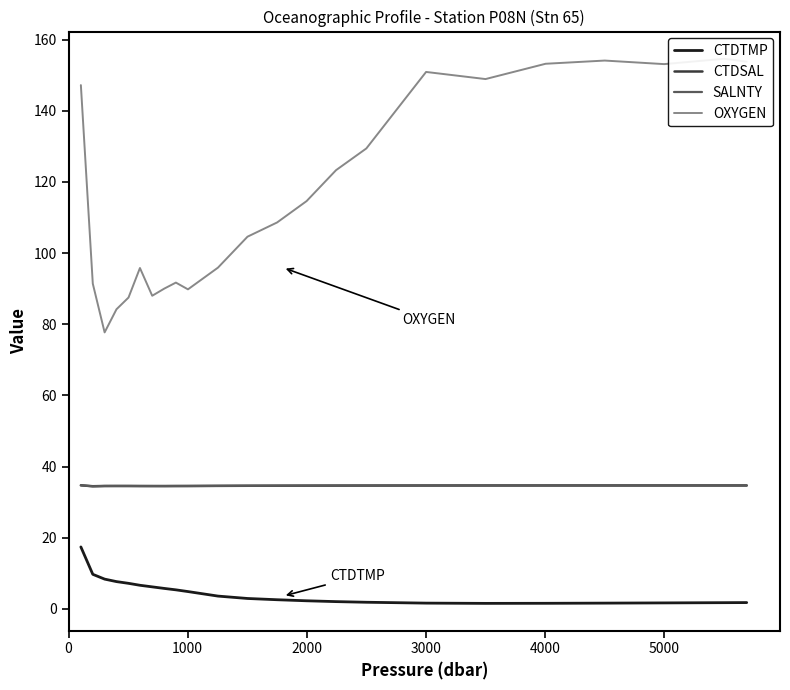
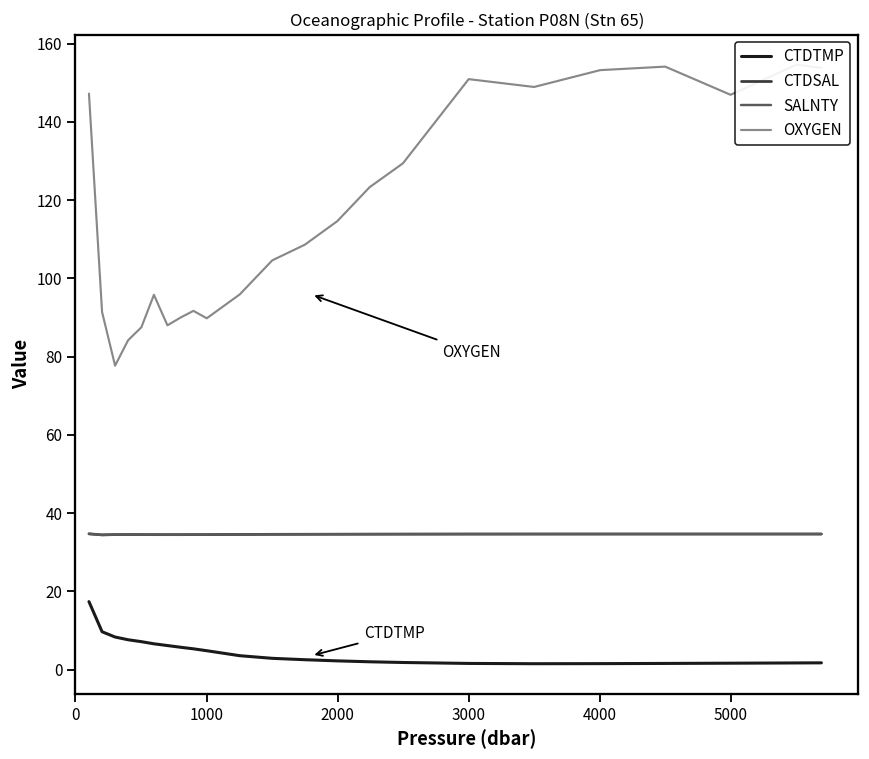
  {
    "OXYGEN": {
      "1000": 90,
      "3000": 151,
-     "5000": 153
+     "5000": 147
    }
  }
